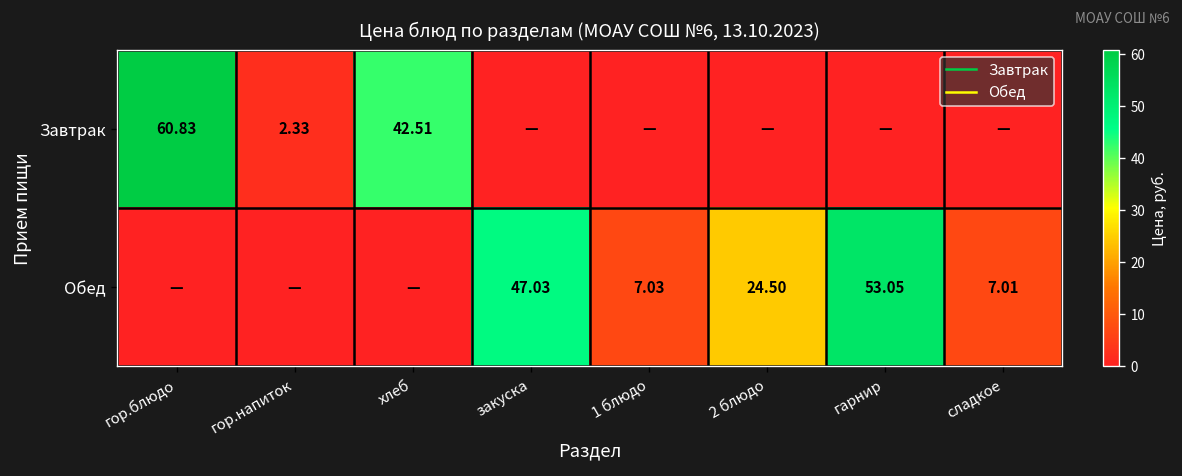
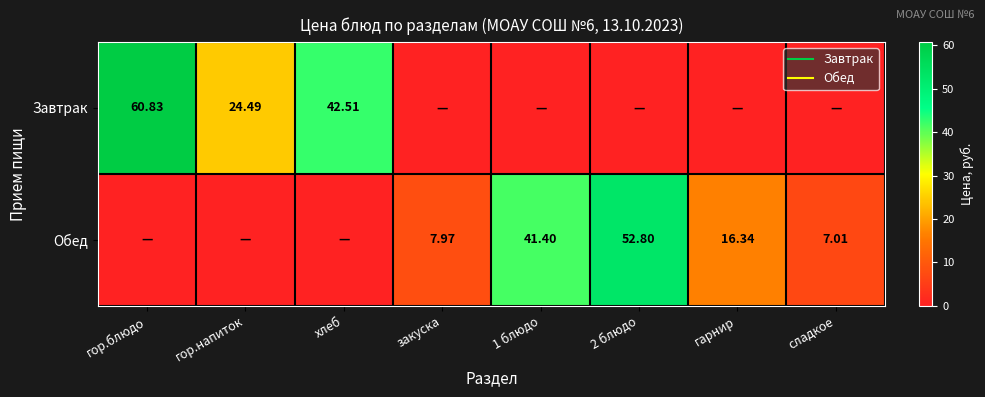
  {
    "Завтрак": {
      "гор.блюдо": 60.83,
-     "гор.напиток": 2.33,
+     "гор.напиток": 24.49,
      "хлеб": 42.51
    },
    "Обед": {
-     "закуска": 47.03,
-     "1 блюдо": 7.03,
-     "2 блюдо": 24.50,
-     "гарнир": 53.05,
+     "закуска": 7.97,
+     "1 блюдо": 41.40,
+     "2 блюдо": 52.80,
+     "гарнир": 16.34,
      "сладкое": 7.01
    }
  }
